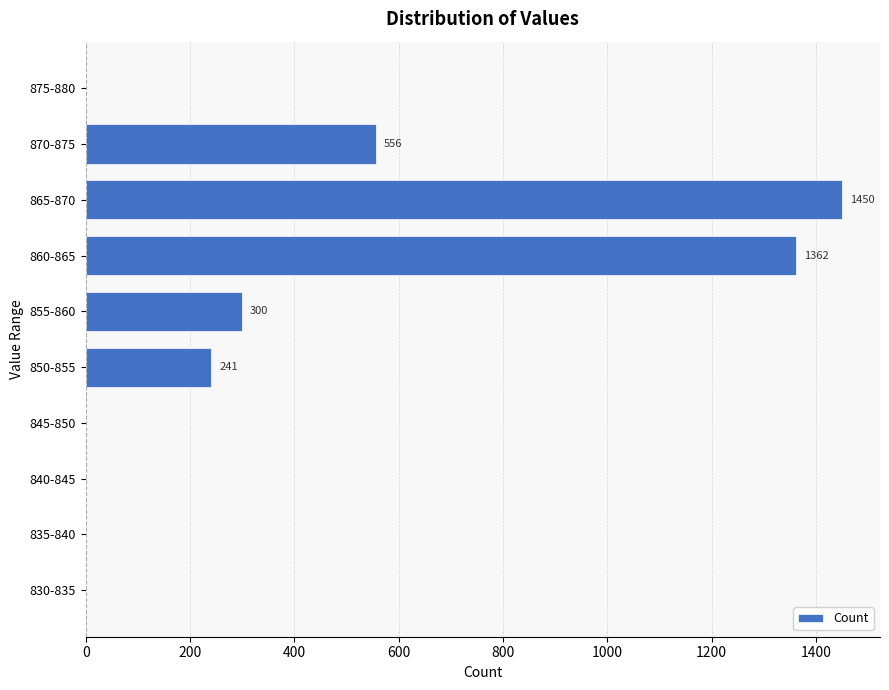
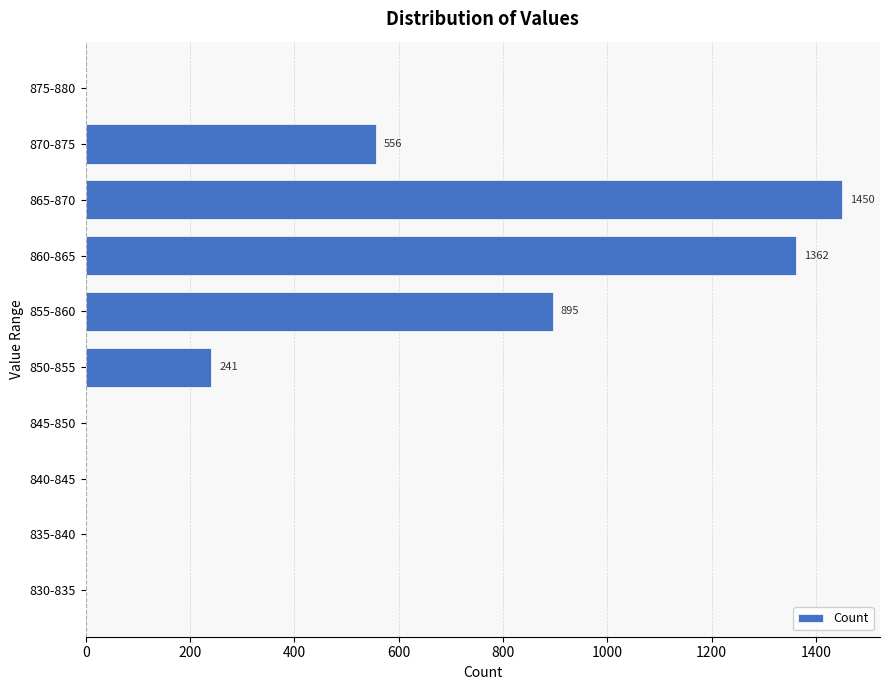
  {
    "870-875": 556,
    "865-870": 1450,
    "860-865": 1362,
-   "855-860": 300,
+   "855-860": 895,
    "850-855": 241
  }
